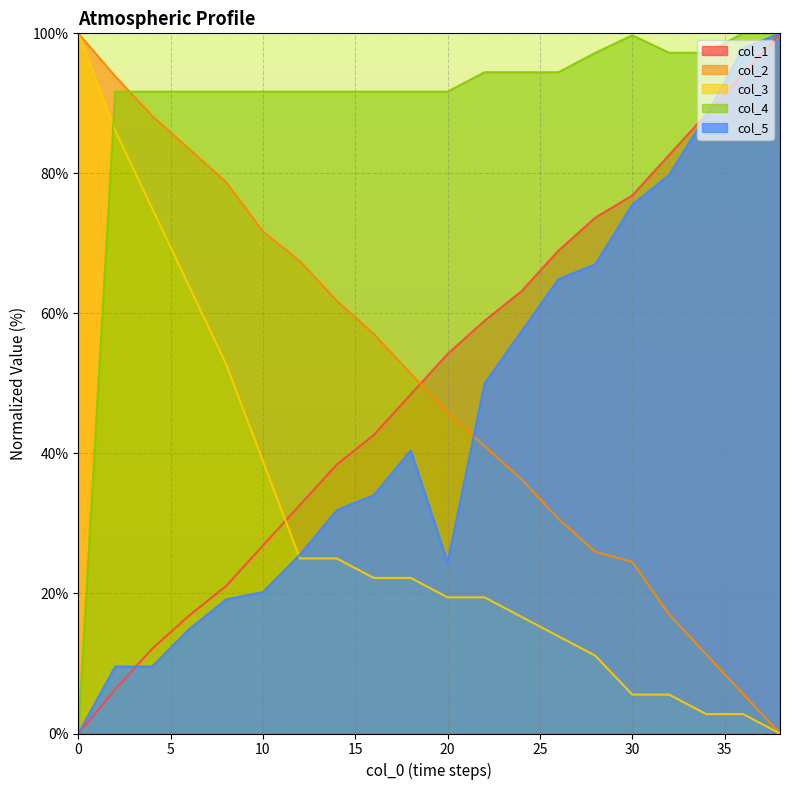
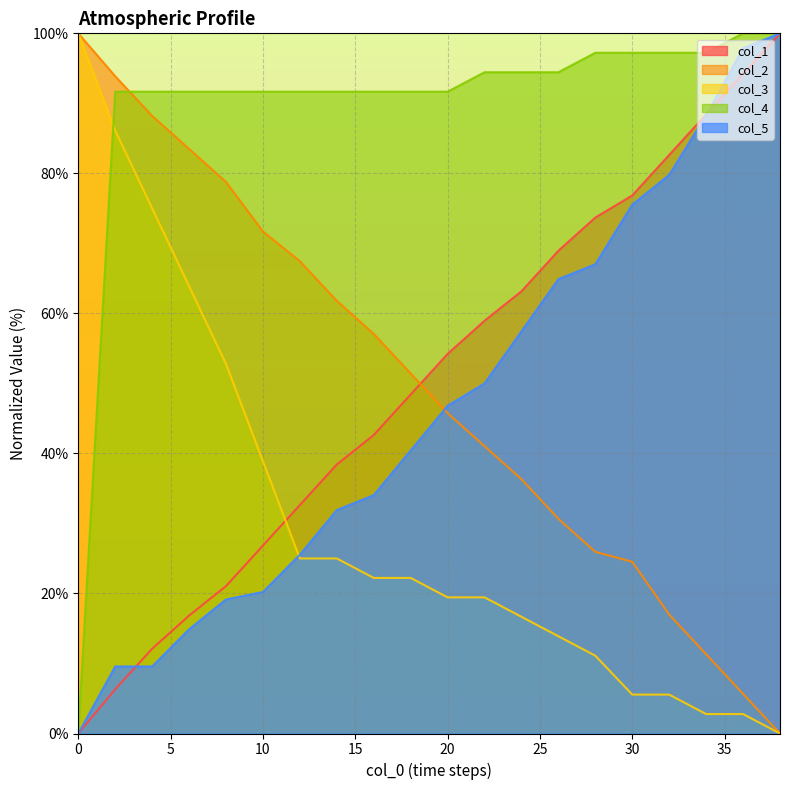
  {
    "col_1": {
      "10": "27%",
      "20": "54%",
      "30": "77%"
    },
    "col_2": {
      "10": "72%",
      "20": "46%",
      "30": "25%"
    },
    "col_3": {
      "10": "39%",
      "20": "19%",
      "30": "6%"
    },
    "col_4": {
      "10": "92%",
      "20": "92%",
-     "30": "100%"
+     "30": "97%"
    },
    "col_5": {
      "10": "20%",
-     "20": "24%",
+     "20": "47%",
      "30": "76%"
    }
  }
